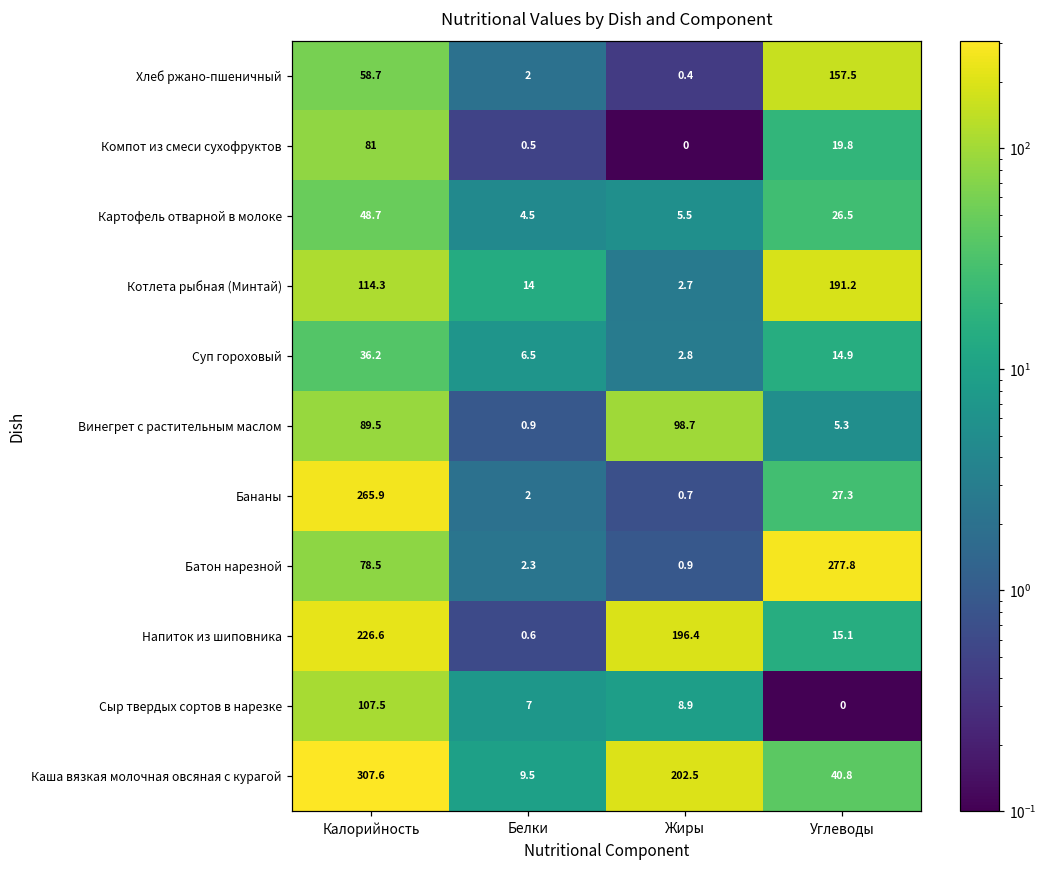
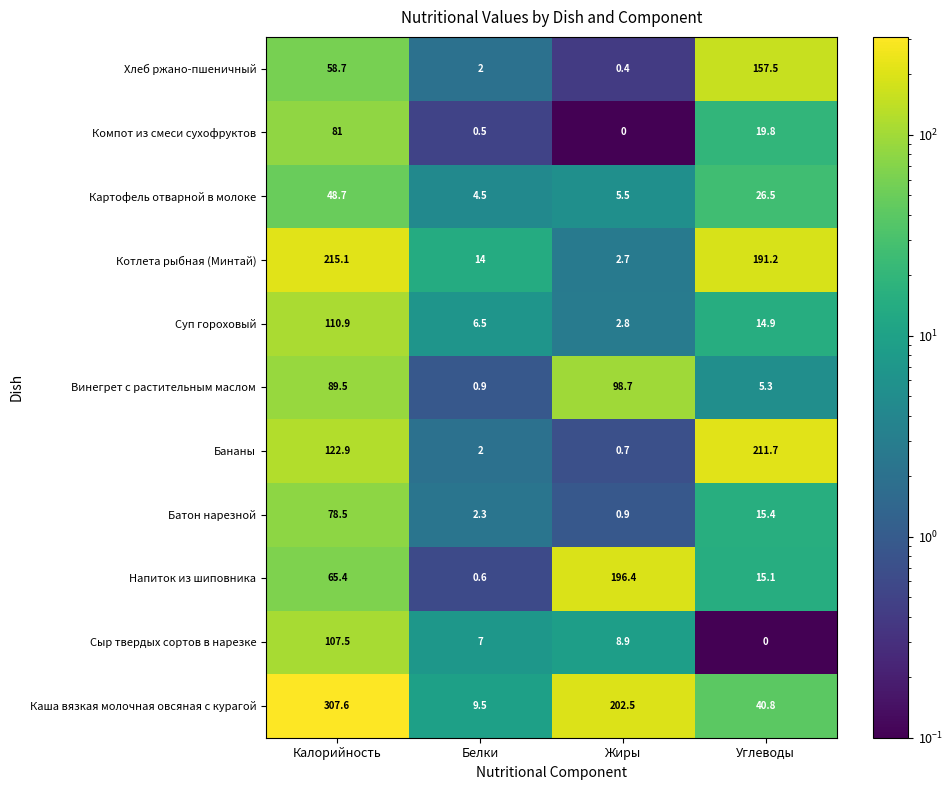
  {
    "Хлеб ржано-пшеничный": {
      "Калорийность": 58.7,
      "Белки": 2,
      "Жиры": 0.4,
      "Углеводы": 157.5
    },
    "Компот из смеси сухофруктов": {
      "Калорийность": 81,
      "Белки": 0.5,
      "Жиры": 0,
      "Углеводы": 19.8
    },
    "Картофель отварной в молоке": {
      "Калорийность": 48.7,
      "Белки": 4.5,
      "Жиры": 5.5,
      "Углеводы": 26.5
    },
    "Котлета рыбная (Минтай)": {
-     "Калорийность": 114.3,
+     "Калорийность": 215.1,
      "Белки": 14,
      "Жиры": 2.7,
      "Углеводы": 191.2
    },
    "Суп гороховый": {
-     "Калорийность": 36.2,
+     "Калорийность": 110.9,
      "Белки": 6.5,
      "Жиры": 2.8,
      "Углеводы": 14.9
    },
    "Винегрет с растительным маслом": {
      "Калорийность": 89.5,
      "Белки": 0.9,
      "Жиры": 98.7,
      "Углеводы": 5.3
    },
    "Бананы": {
-     "Калорийность": 265.9,
+     "Калорийность": 122.9,
      "Белки": 2,
      "Жиры": 0.7,
-     "Углеводы": 27.3
+     "Углеводы": 211.7
    },
    "Батон нарезной": {
      "Калорийность": 78.5,
      "Белки": 2.3,
      "Жиры": 0.9,
-     "Углеводы": 277.8
+     "Углеводы": 15.4
    },
    "Напиток из шиповника": {
-     "Калорийность": 226.6,
+     "Калорийность": 65.4,
      "Белки": 0.6,
      "Жиры": 196.4,
      "Углеводы": 15.1
    },
    "Сыр твердых сортов в нарезке": {
      "Калорийность": 107.5,
      "Белки": 7,
      "Жиры": 8.9,
      "Углеводы": 0
    },
    "Каша вязкая молочная овсяная с курагой": {
      "Калорийность": 307.6,
      "Белки": 9.5,
      "Жиры": 202.5,
      "Углеводы": 40.8
    }
  }
